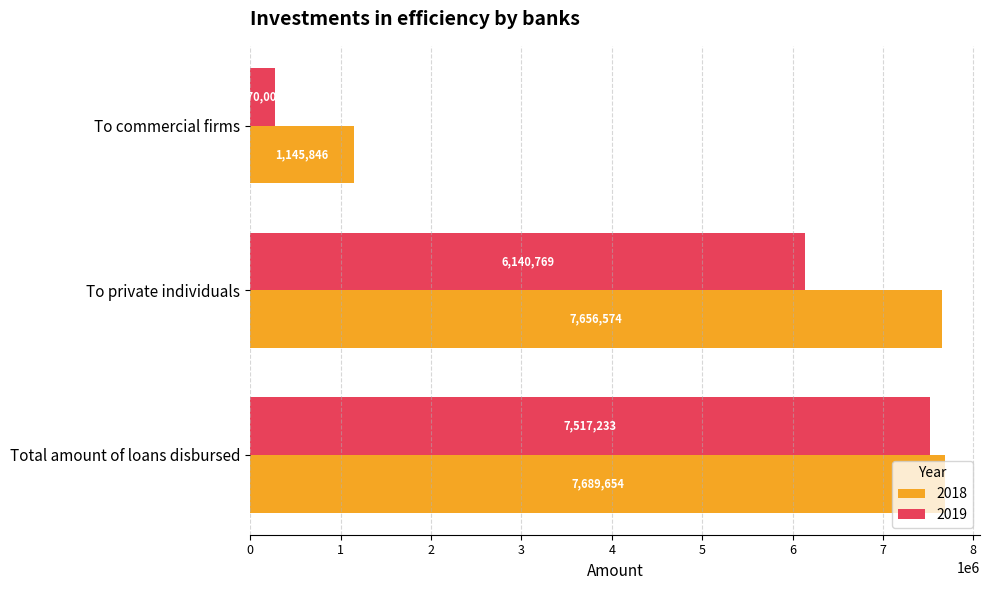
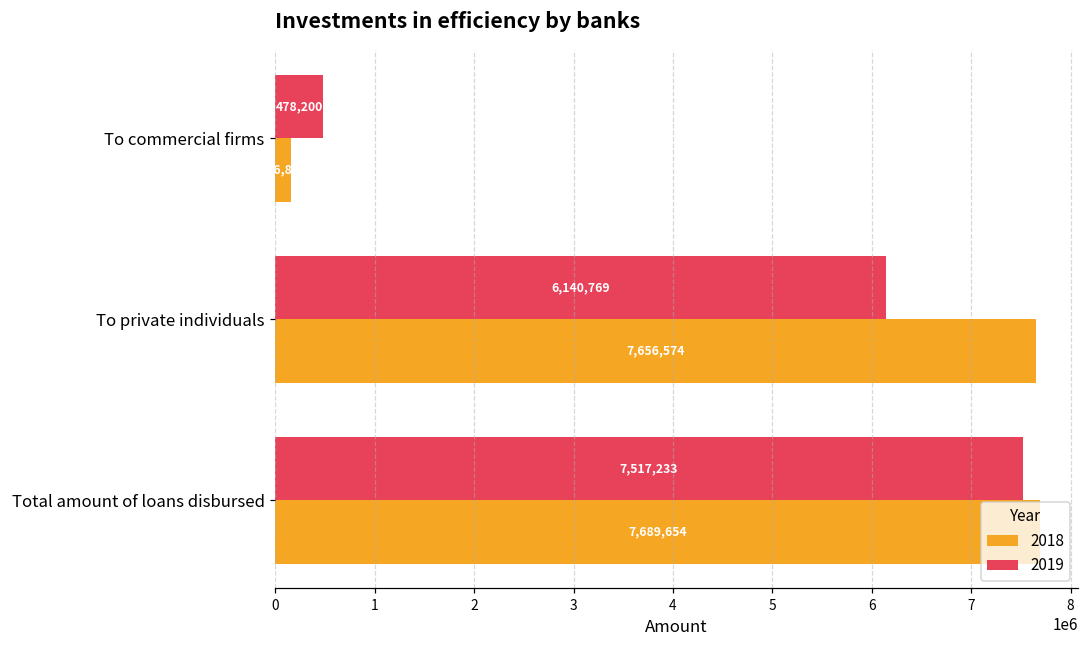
  {
    "2018": {
-     "To commercial firms": "1100000"
+     "To commercial firms": "200000"
    },
    "2019": {
-     "To commercial firms": "270,001",
+     "To commercial firms": "478,200",
      "To private individuals": "6,140,769",
      "Total amount of loans disbursed": "7,517,233"
    }
  }
